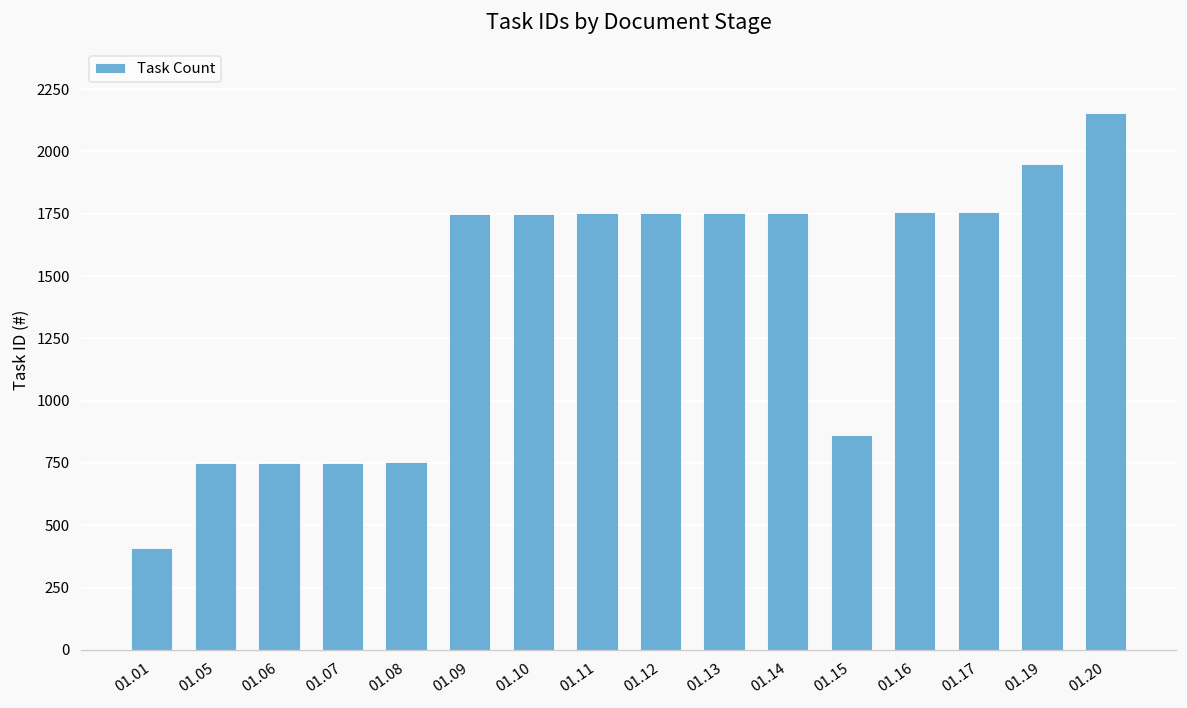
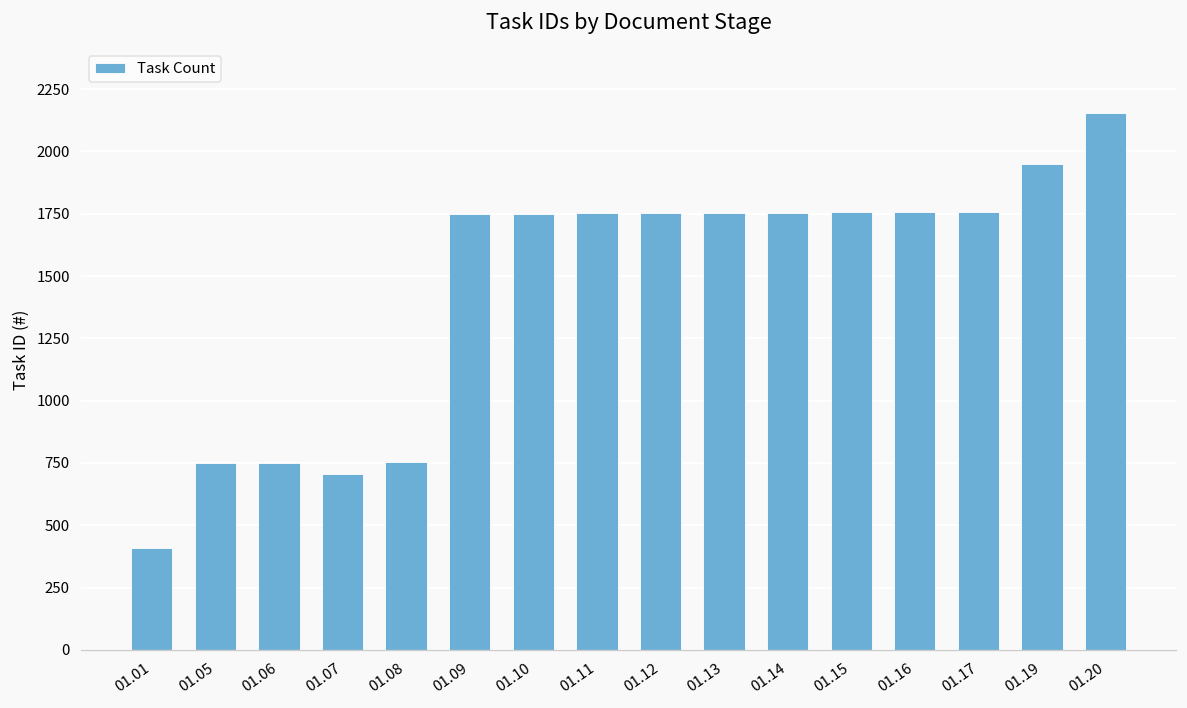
  {
    "01.01": 410,
    "01.05": 750,
    "01.06": 750,
-   "01.07": 750,
+   "01.07": 710,
    "01.08": 750,
    "01.09": 1750,
    "01.10": 1750,
    "01.11": 1750,
    "01.12": 1750,
    "01.13": 1750,
    "01.14": 1750,
-   "01.15": 860,
+   "01.15": 1760,
    "01.16": 1760,
    "01.17": 1760,
    "01.19": 1950,
    "01.20": 2150
  }
